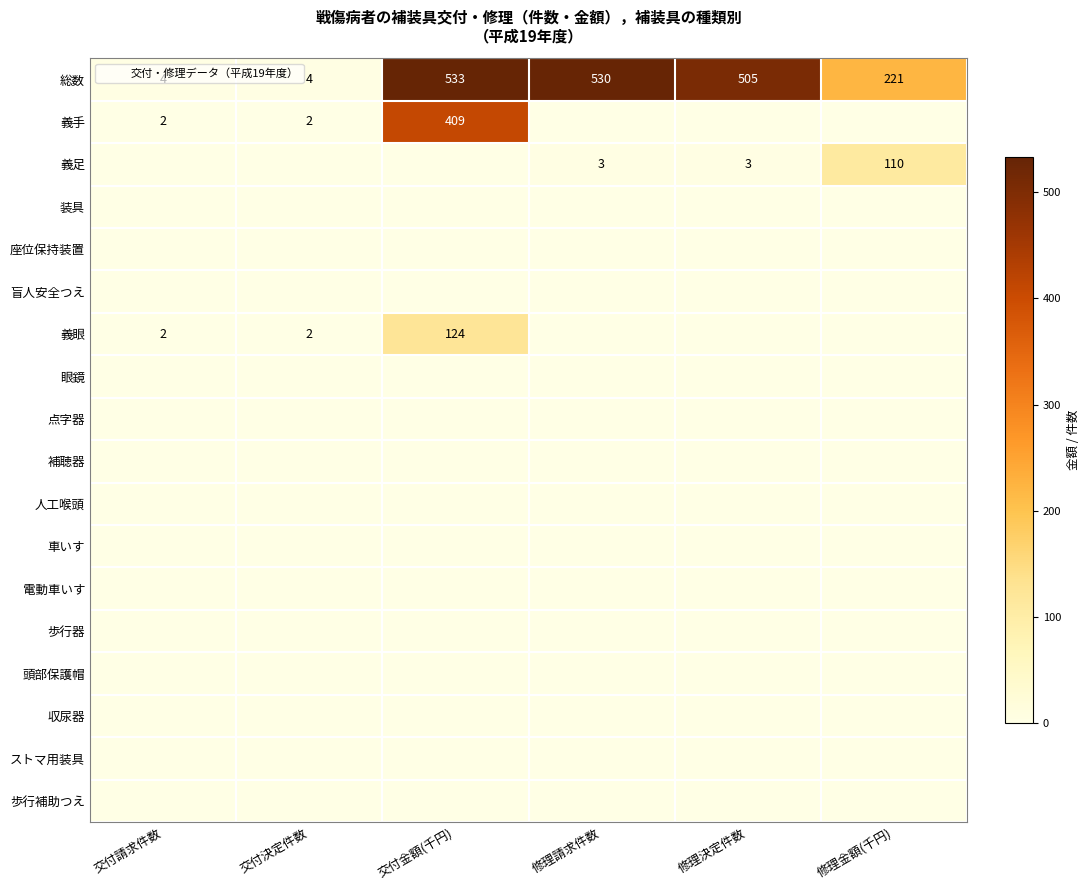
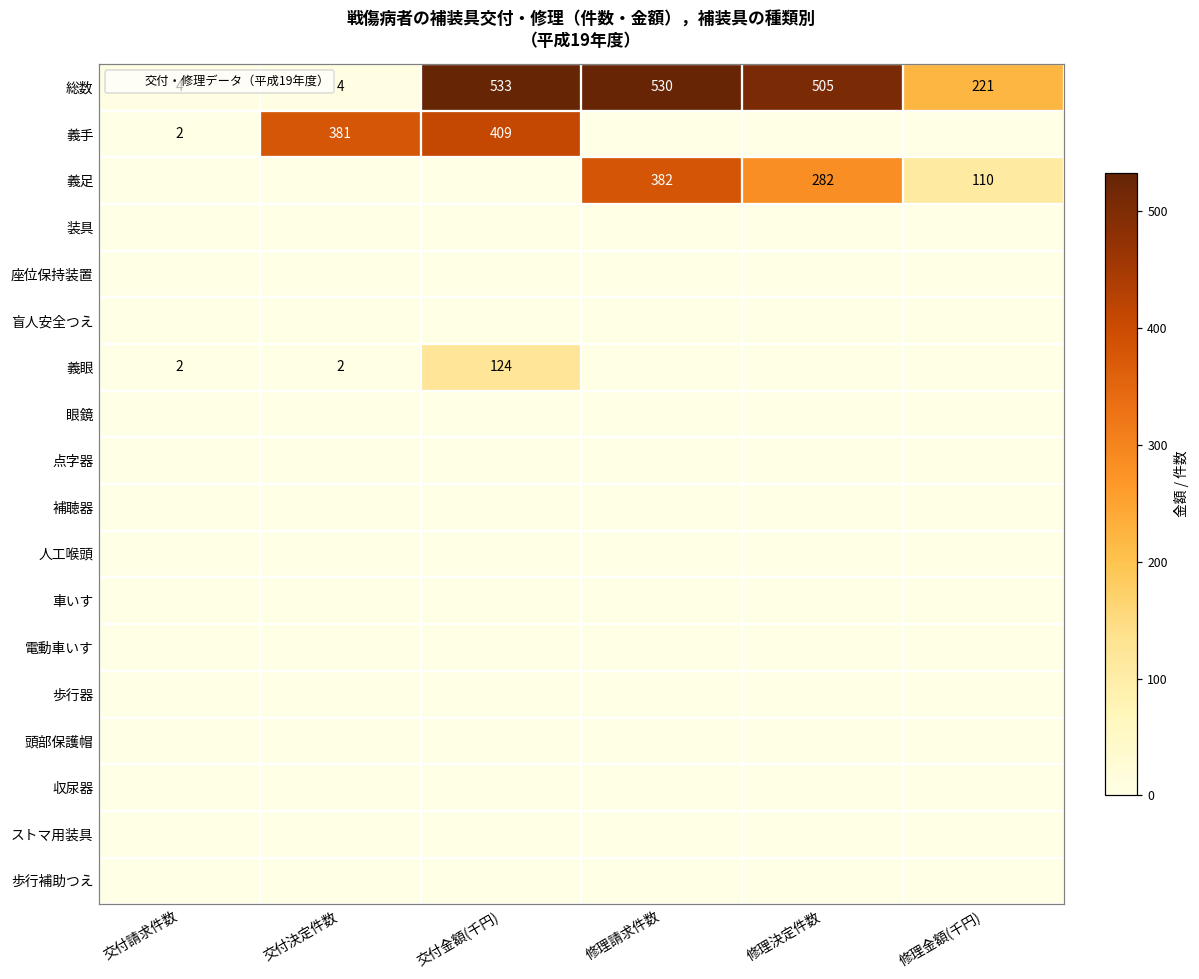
  {
    "総数": {
      "交付決定件数": 4,
      "交付金額(千円)": 533,
      "修理請求件数": 530,
      "修理決定件数": 505,
      "修理金額(千円)": 221
    },
    "義手": {
      "交付請求件数": 2,
-     "交付決定件数": 2,
+     "交付決定件数": 381,
      "交付金額(千円)": 409
    },
    "義足": {
-     "修理請求件数": 3,
-     "修理決定件数": 3,
+     "修理請求件数": 382,
+     "修理決定件数": 282,
      "修理金額(千円)": 110
    },
    "義眼": {
      "交付請求件数": 2,
      "交付決定件数": 2,
      "交付金額(千円)": 124
    }
  }
